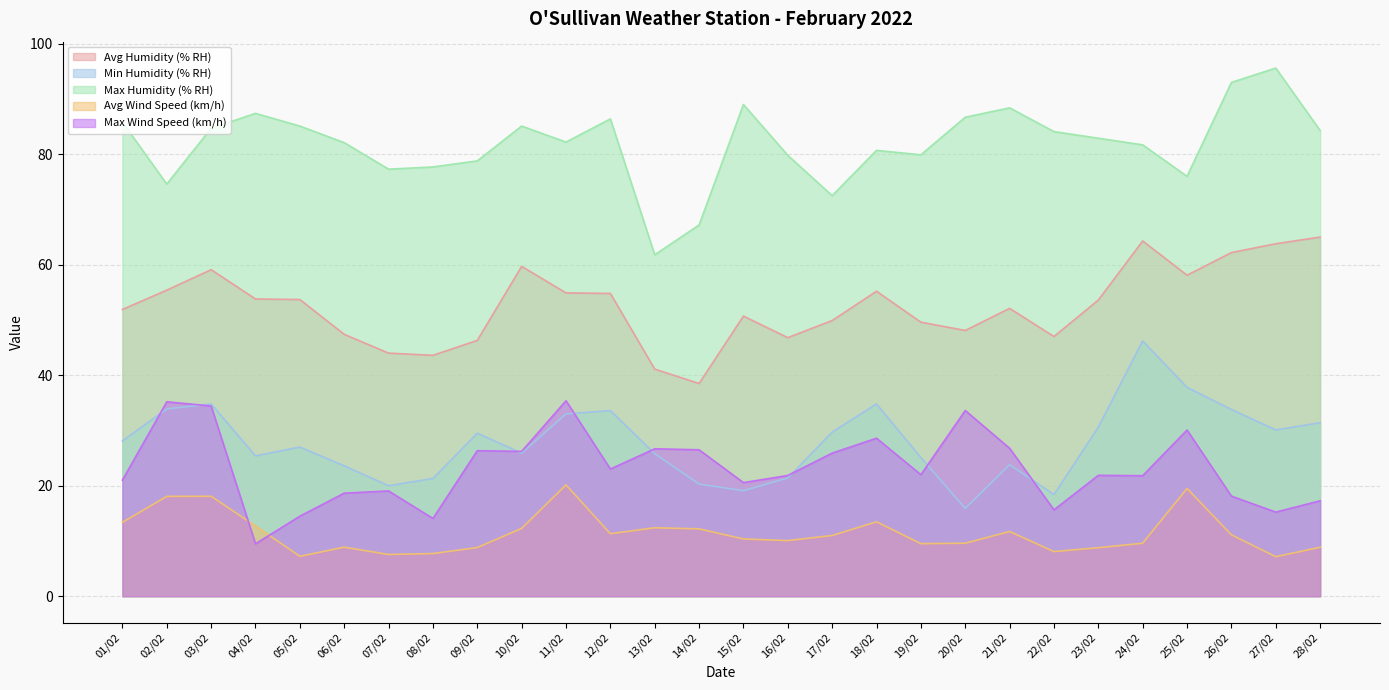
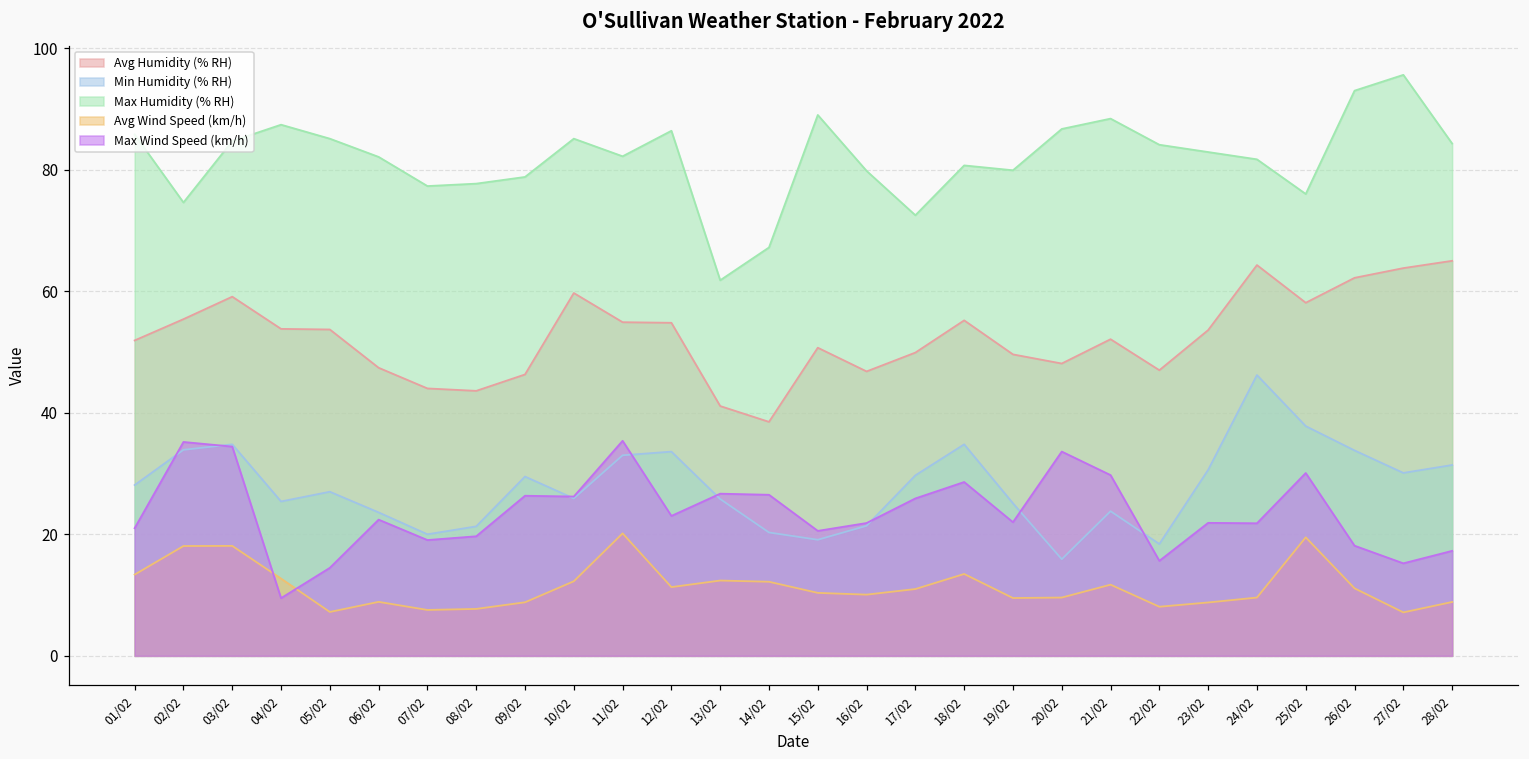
  {
    "Max Wind Speed (km/h)": {
      "01/02": 21,
      "02/02": 35,
      "04/02": 9,
      "05/02": 14,
-     "06/02": 19,
+     "06/02": 22,
      "07/02": 19,
-     "08/02": 14,
+     "08/02": 20,
      "09/02": 26,
      "11/02": 35,
      "12/02": 23,
      "13/02": 27,
      "14/02": 27,
      "15/02": 21,
      "17/02": 26,
      "18/02": 29,
      "19/02": 22,
      "20/02": 34,
-     "21/02": 27,
+     "21/02": 30,
      "22/02": 16,
      "23/02": 22,
      "24/02": 22,
      "25/02": 30,
      "26/02": 18,
      "27/02": 15,
      "28/02": 17
    }
  }
